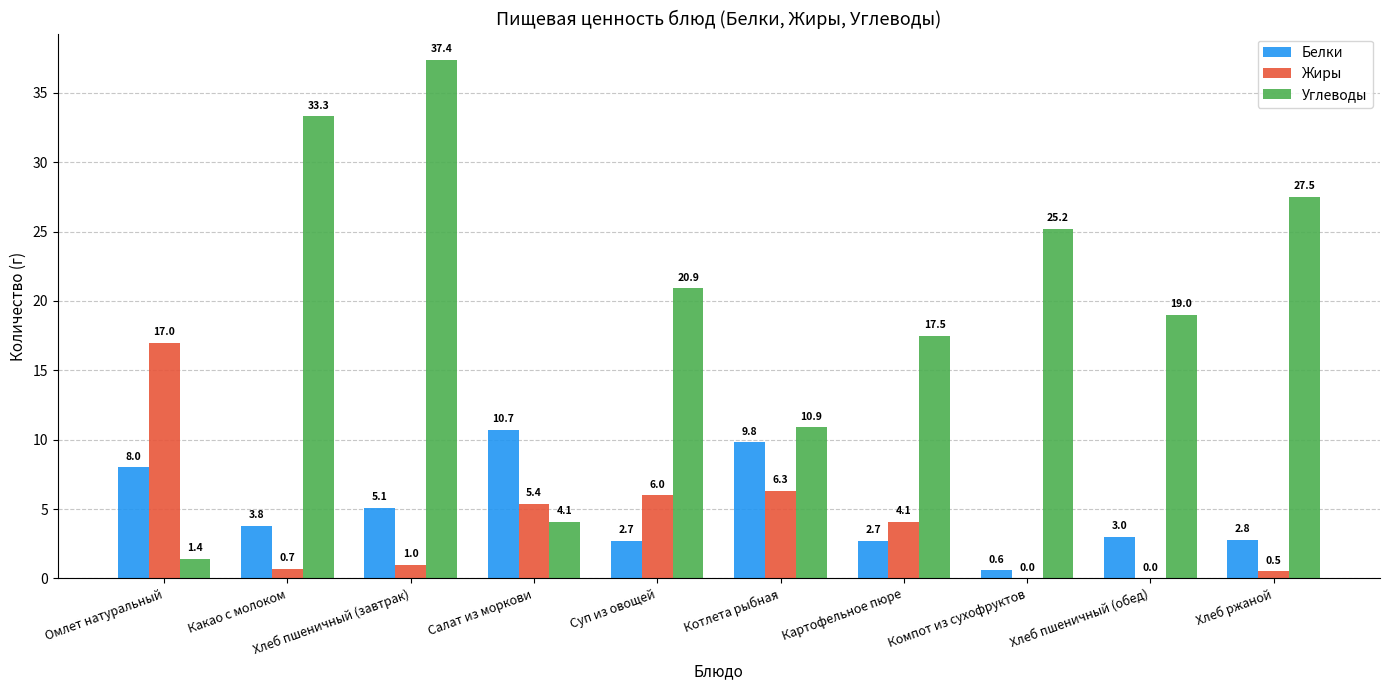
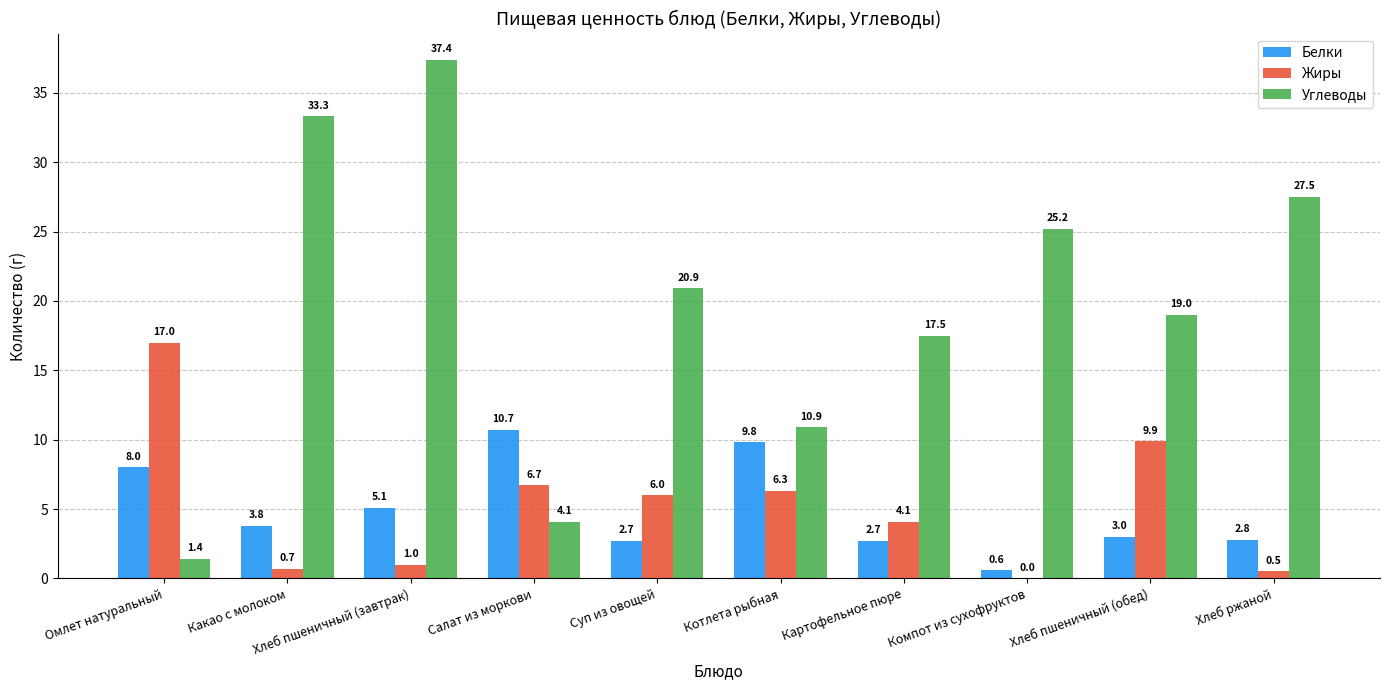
  {
    "Белки": {
      "Омлет натуральный": 8.0,
      "Какао с молоком": 3.8,
      "Хлеб пшеничный (завтрак)": 5.1,
      "Салат из моркови": 10.7,
      "Суп из овощей": 2.7,
      "Котлета рыбная": 9.8,
      "Картофельное пюре": 2.7,
      "Компот из сухофруктов": 0.6,
      "Хлеб пшеничный (обед)": 3.0,
      "Хлеб ржаной": 2.8
    },
    "Жиры": {
      "Омлет натуральный": 17.0,
      "Какао с молоком": 0.7,
      "Хлеб пшеничный (завтрак)": 1.0,
-     "Салат из моркови": 5.4,
+     "Салат из моркови": 6.7,
      "Суп из овощей": 6.0,
      "Котлета рыбная": 6.3,
      "Картофельное пюре": 4.1,
      "Компот из сухофруктов": 0.0,
-     "Хлеб пшеничный (обед)": 0.0,
+     "Хлеб пшеничный (обед)": 9.9,
      "Хлеб ржаной": 0.5
    },
    "Углеводы": {
      "Омлет натуральный": 1.4,
      "Какао с молоком": 33.3,
      "Хлеб пшеничный (завтрак)": 37.4,
      "Салат из моркови": 4.1,
      "Суп из овощей": 20.9,
      "Котлета рыбная": 10.9,
      "Картофельное пюре": 17.5,
      "Компот из сухофруктов": 25.2,
      "Хлеб пшеничный (обед)": 19.0,
      "Хлеб ржаной": 27.5
    }
  }
